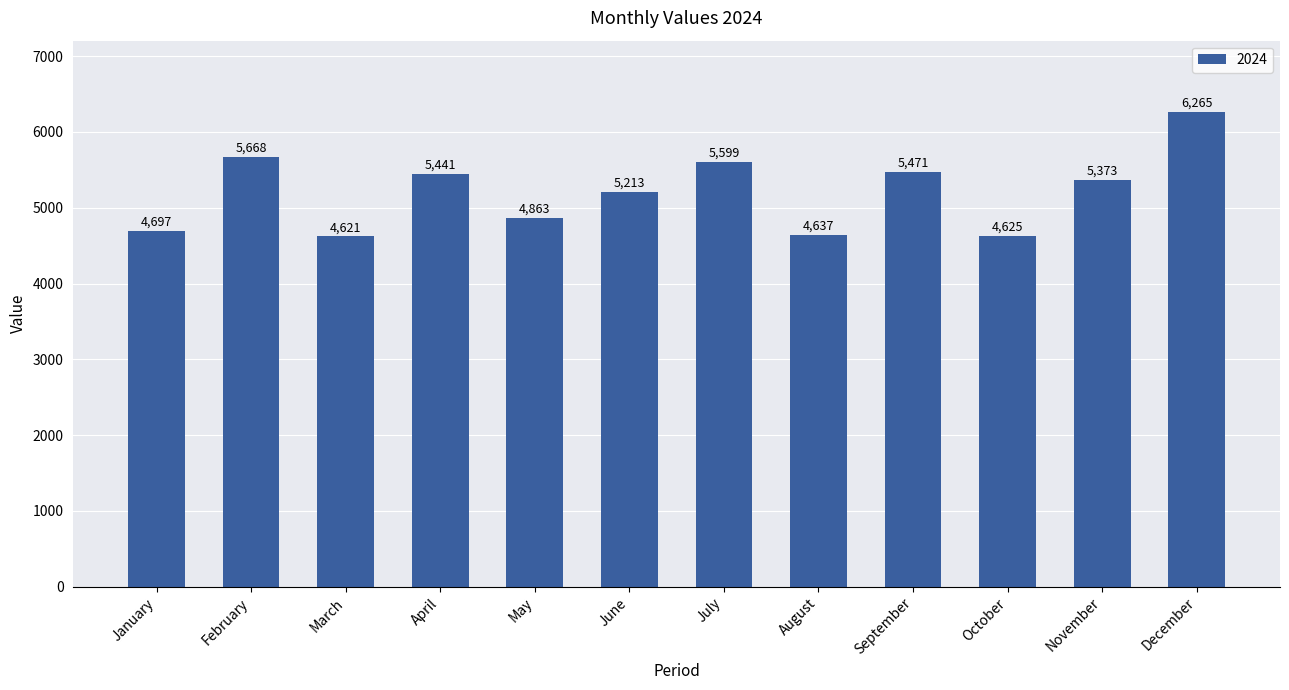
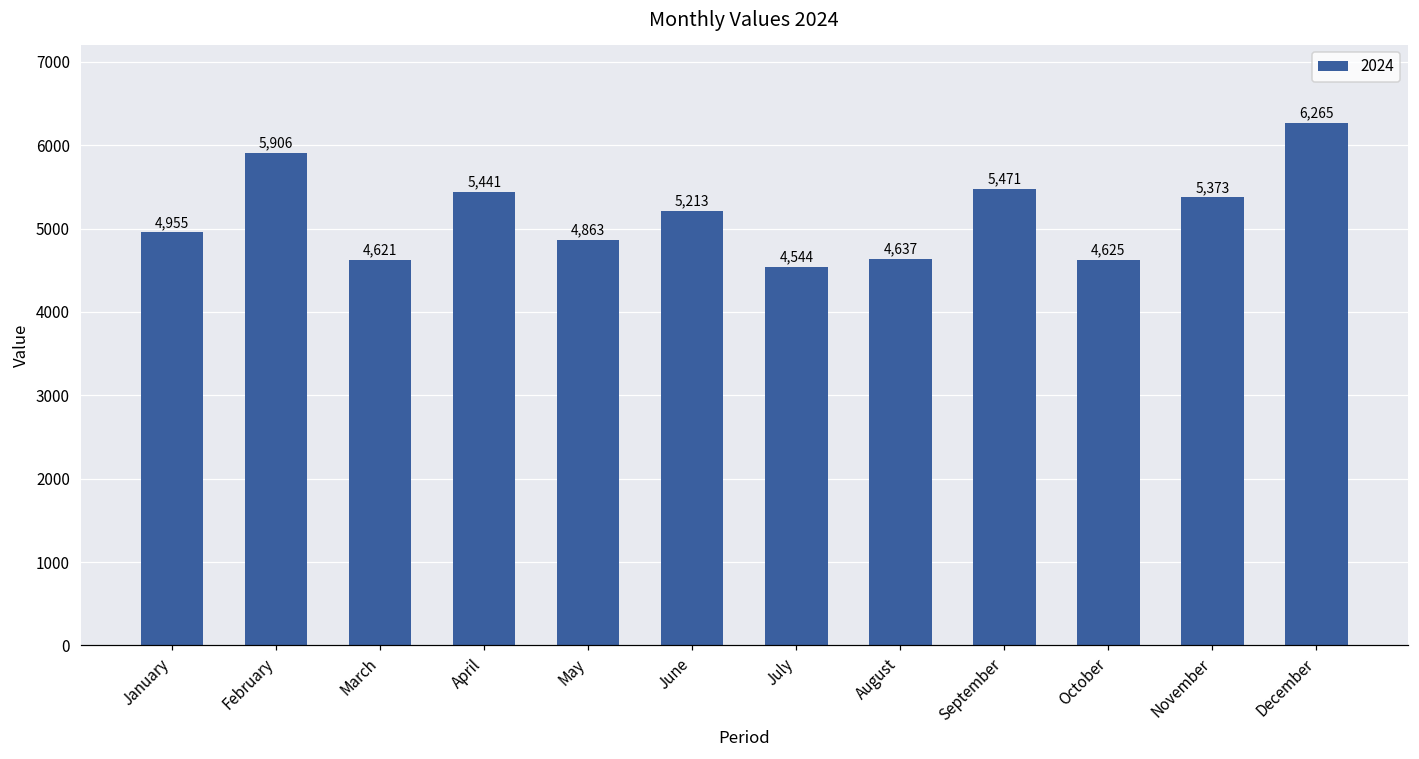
  {
-   "January": "4,697",
-   "February": "5,668",
+   "January": "4,955",
+   "February": "5,906",
    "March": "4,621",
    "April": "5,441",
    "May": "4,863",
    "June": "5,213",
-   "July": "5,599",
+   "July": "4,544",
    "August": "4,637",
    "September": "5,471",
    "October": "4,625",
    "November": "5,373",
    "December": "6,265"
  }
